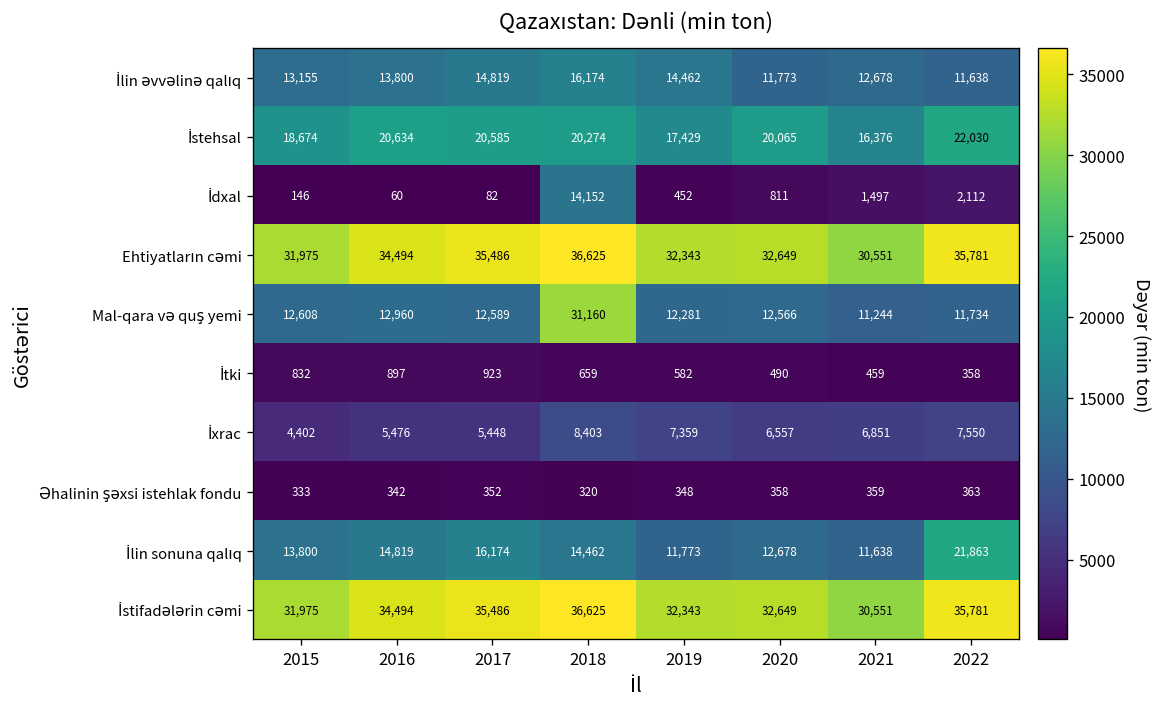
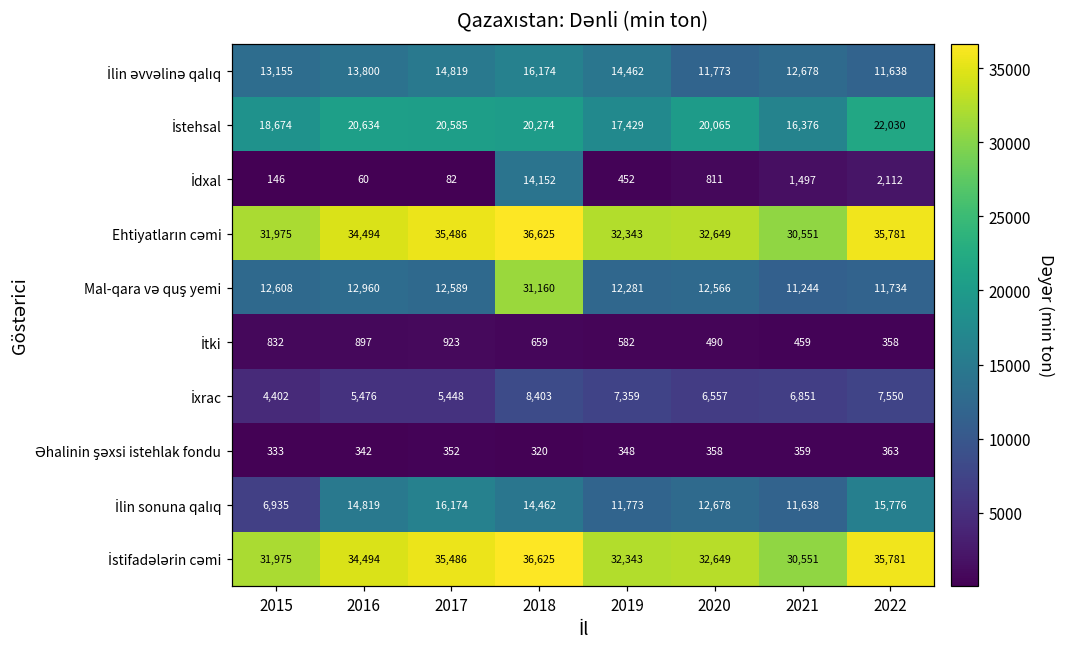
  {
    "İlin əvvəlinə qalıq": {
      "2015": "13,155",
      "2016": "13,800",
      "2017": "14,819",
      "2018": "16,174",
      "2019": "14,462",
      "2020": "11,773",
      "2021": "12,678",
      "2022": "11,638"
    },
    "İstehsal": {
      "2015": "18,674",
      "2016": "20,634",
      "2017": "20,585",
      "2018": "20,274",
      "2019": "17,429",
      "2020": "20,065",
      "2021": "16,376",
      "2022": "22,030"
    },
    "İdxal": {
      "2015": "146",
      "2016": "60",
      "2017": "82",
      "2018": "14,152",
      "2019": "452",
      "2020": "811",
      "2021": "1,497",
      "2022": "2,112"
    },
    "Ehtiyatların cəmi": {
      "2015": "31,975",
      "2016": "34,494",
      "2017": "35,486",
      "2018": "36,625",
      "2019": "32,343",
      "2020": "32,649",
      "2021": "30,551",
      "2022": "35,781"
    },
    "Mal-qara və quş yemi": {
      "2015": "12,608",
      "2016": "12,960",
      "2017": "12,589",
      "2018": "31,160",
      "2019": "12,281",
      "2020": "12,566",
      "2021": "11,244",
      "2022": "11,734"
    },
    "İtki": {
      "2015": "832",
      "2016": "897",
      "2017": "923",
      "2018": "659",
      "2019": "582",
      "2020": "490",
      "2021": "459",
      "2022": "358"
    },
    "İxrac": {
      "2015": "4,402",
      "2016": "5,476",
      "2017": "5,448",
      "2018": "8,403",
      "2019": "7,359",
      "2020": "6,557",
      "2021": "6,851",
      "2022": "7,550"
    },
    "Əhalinin şəxsi istehlak fondu": {
      "2015": "333",
      "2016": "342",
      "2017": "352",
      "2018": "320",
      "2019": "348",
      "2020": "358",
      "2021": "359",
      "2022": "363"
    },
    "İlin sonuna qalıq": {
-     "2015": "13,800",
+     "2015": "6,935",
      "2016": "14,819",
      "2017": "16,174",
      "2018": "14,462",
      "2019": "11,773",
      "2020": "12,678",
      "2021": "11,638",
-     "2022": "21,863"
+     "2022": "15,776"
    },
    "İstifadələrin cəmi": {
      "2015": "31,975",
      "2016": "34,494",
      "2017": "35,486",
      "2018": "36,625",
      "2019": "32,343",
      "2020": "32,649",
      "2021": "30,551",
      "2022": "35,781"
    }
  }
